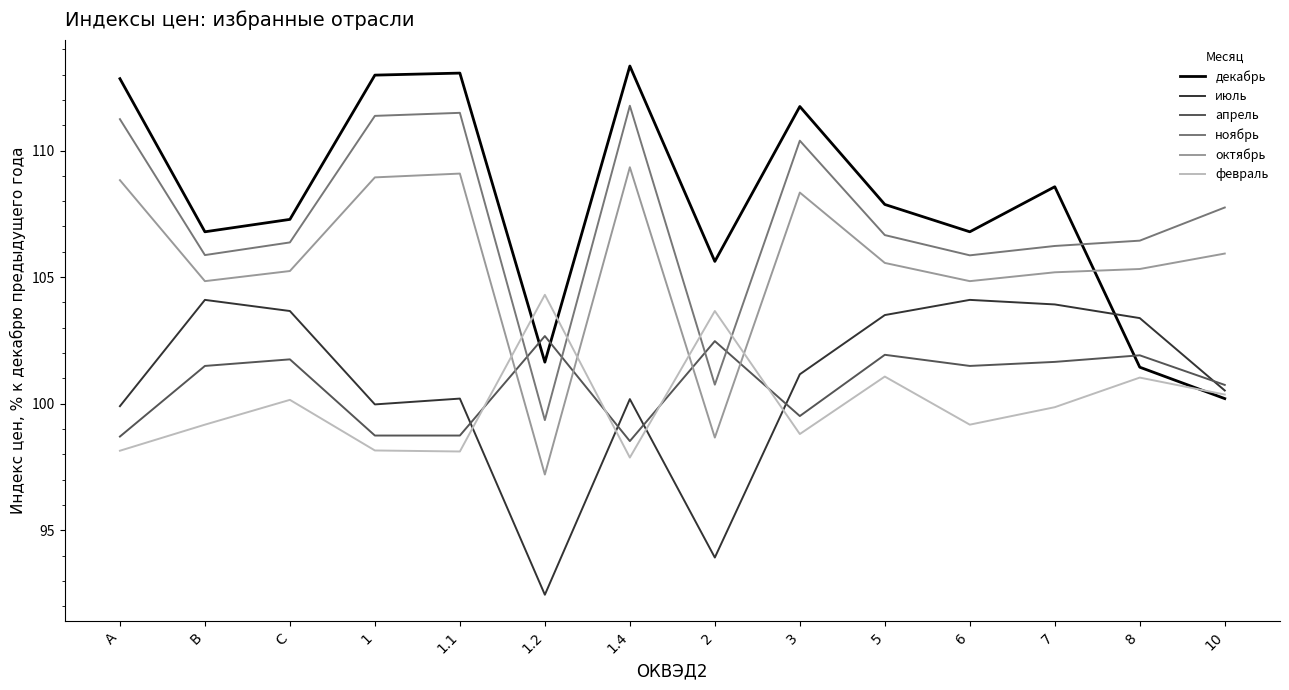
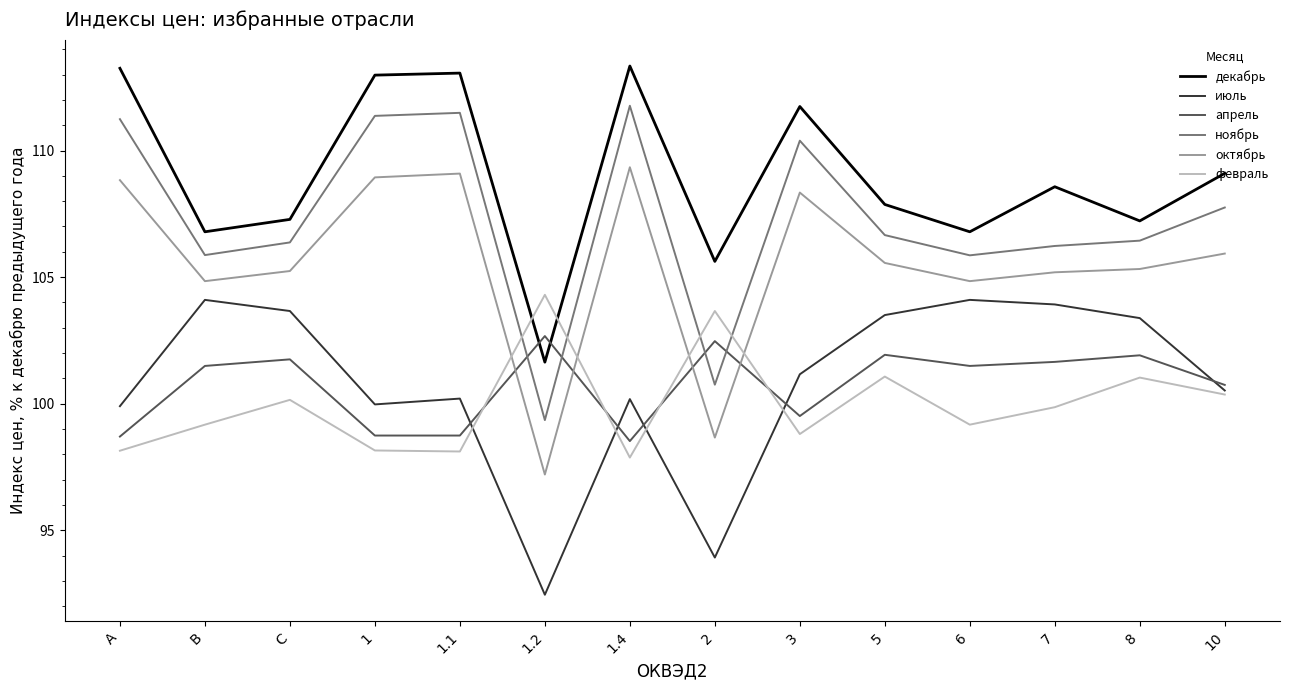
  {
    "декабрь": {
-     "A": 112.8,
+     "A": 113.3,
      "B": 106.8,
      "C": 107.3,
      "1": 113.0,
      "1.1": 113.1,
      "1.2": 101.6,
      "1.4": 113.3,
      "2": 105.6,
      "3": 111.7,
      "5": 107.9,
      "6": 106.8,
      "7": 108.6,
-     "8": 101.4,
-     "10": 100.2
+     "8": 107.2,
+     "10": 109.1
    }
  }
